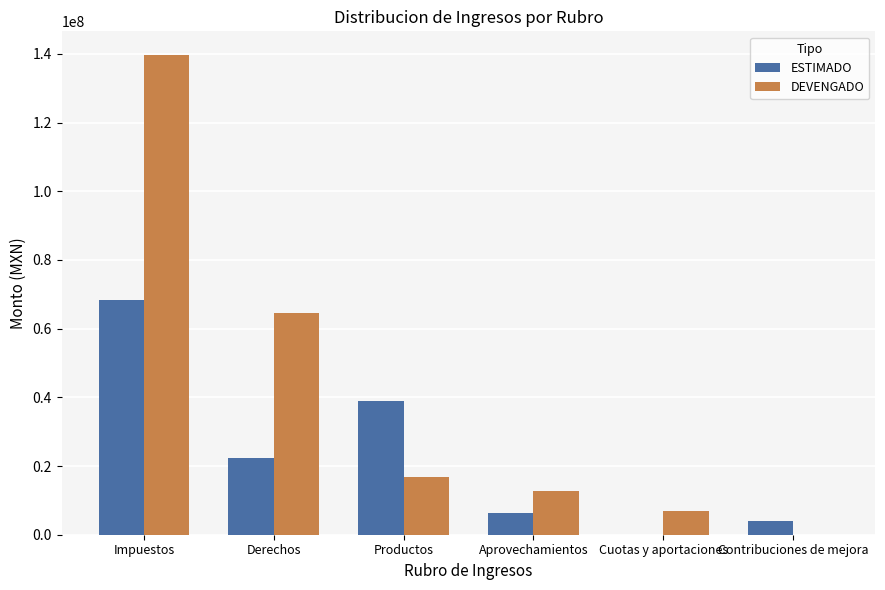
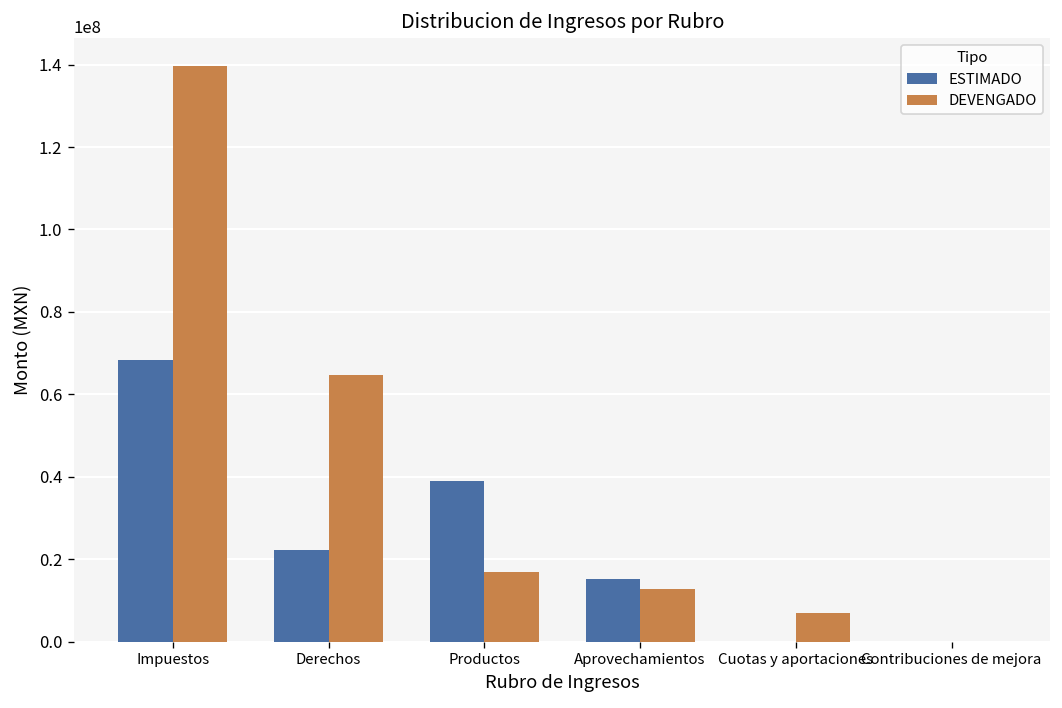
  {
    "ESTIMADO": {
      "Impuestos": 68000000,
      "Derechos": 22000000,
      "Productos": 39000000,
-     "Aprovechamientos": 6000000,
+     "Aprovechamientos": 15000000,
      "Cuotas y aportaciones": 0,
-     "Contribuciones de mejora": 4000000
+     "Contribuciones de mejora": 0
    },
    "DEVENGADO": {
      "Impuestos": 140000000,
      "Derechos": 65000000,
      "Productos": 17000000,
      "Aprovechamientos": 13000000,
      "Cuotas y aportaciones": 7000000,
      "Contribuciones de mejora": 0
    }
  }
